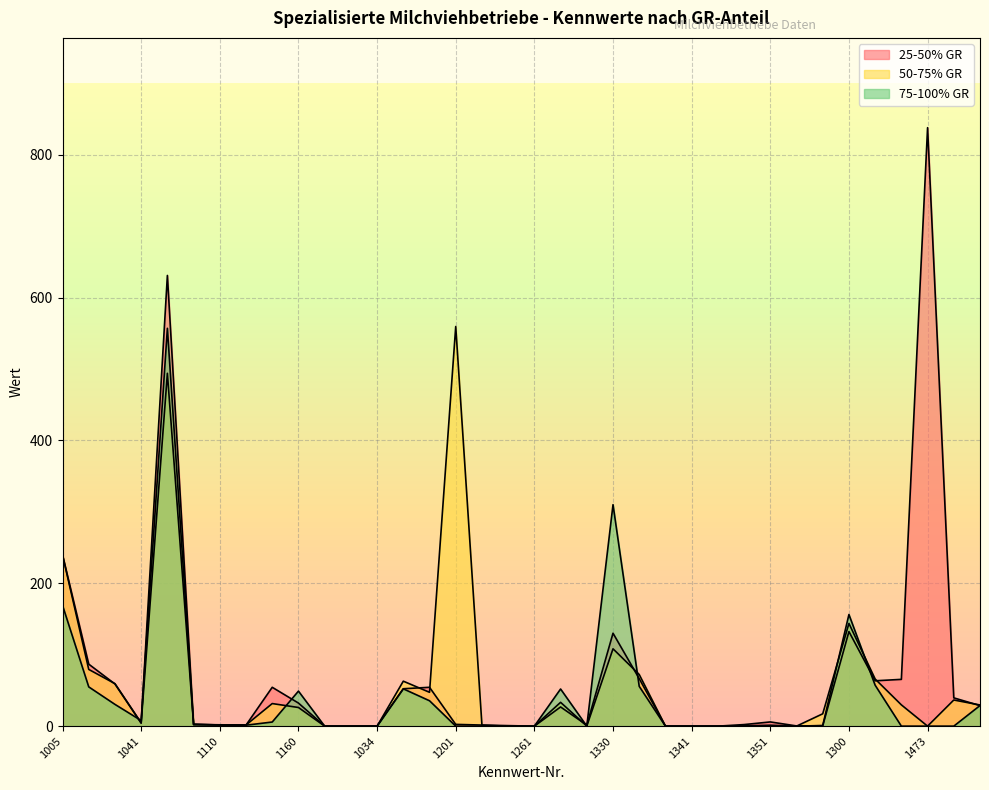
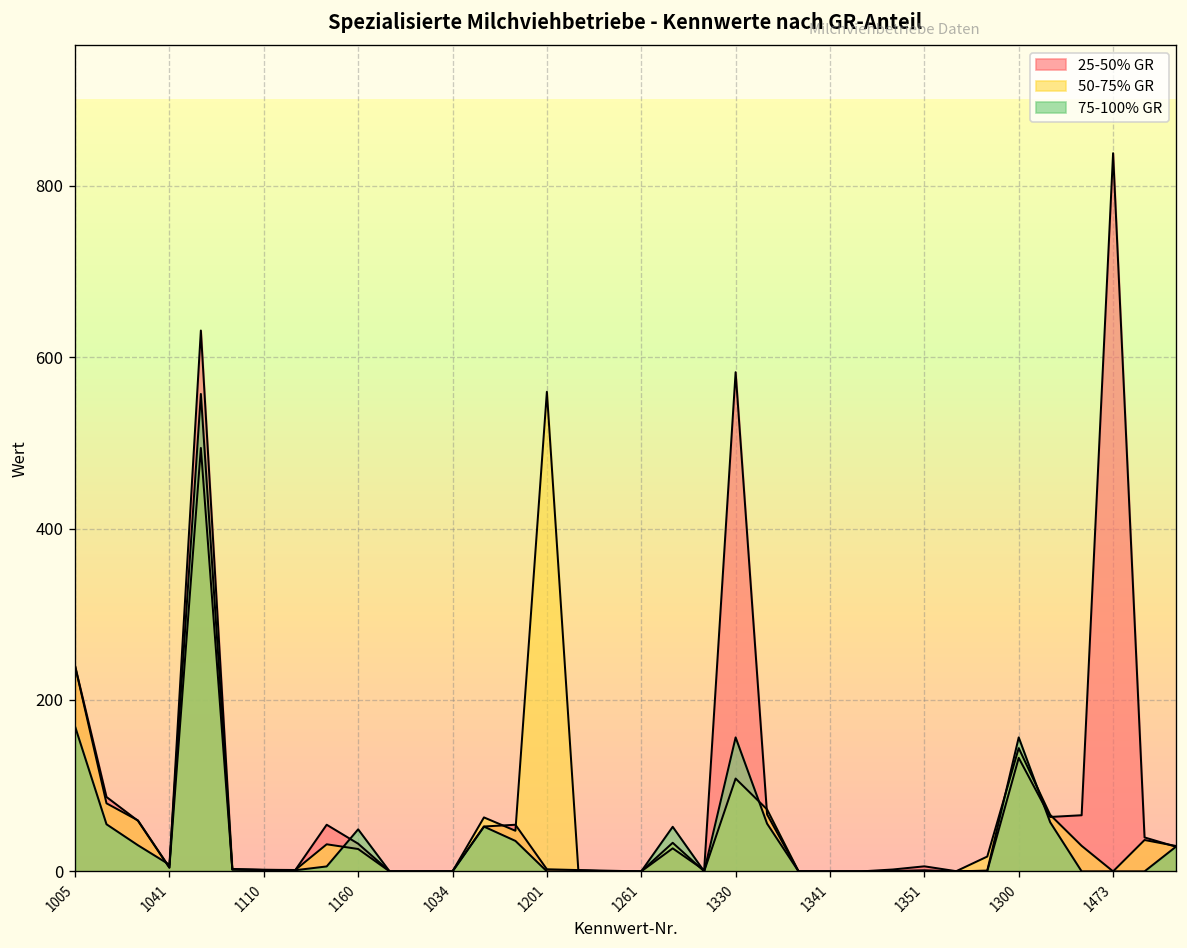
  {
    "25-50% GR": {
      "1160": 30,
-     "1330": 130,
+     "1330": 580,
      "1351": 10,
      "1300": 130,
      "1473": 840
    },
    "50-75% GR": {
      "1160": 30,
      "1201": 560,
      "1330": 110,
      "1300": 140
    },
    "75-100% GR": {
      "1005": 170,
      "1160": 50,
-     "1330": 310,
+     "1330": 160,
      "1300": 160
    }
  }
